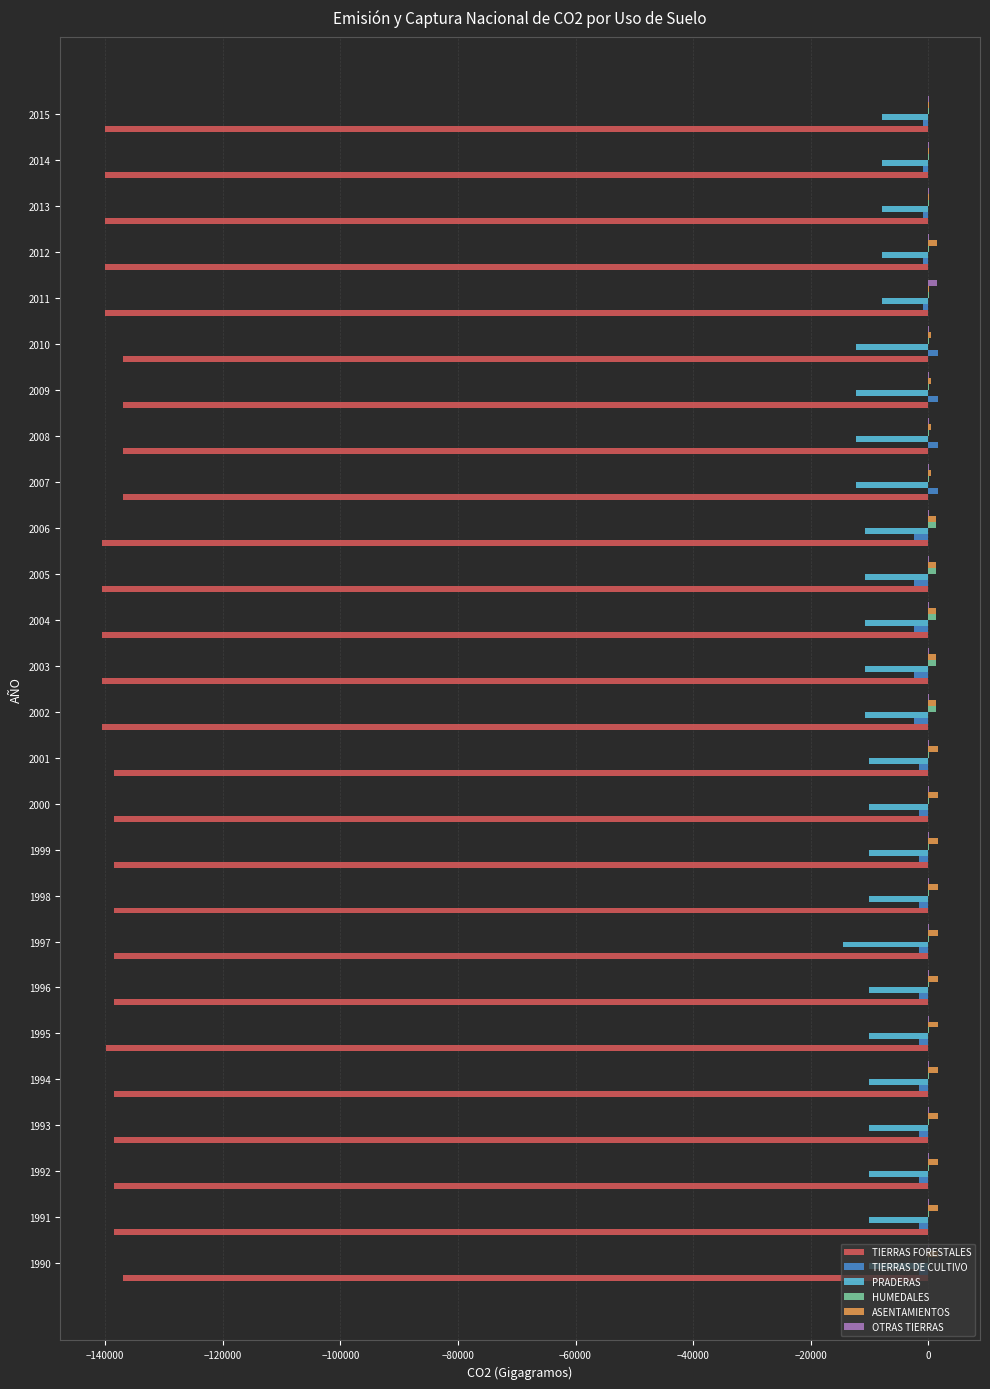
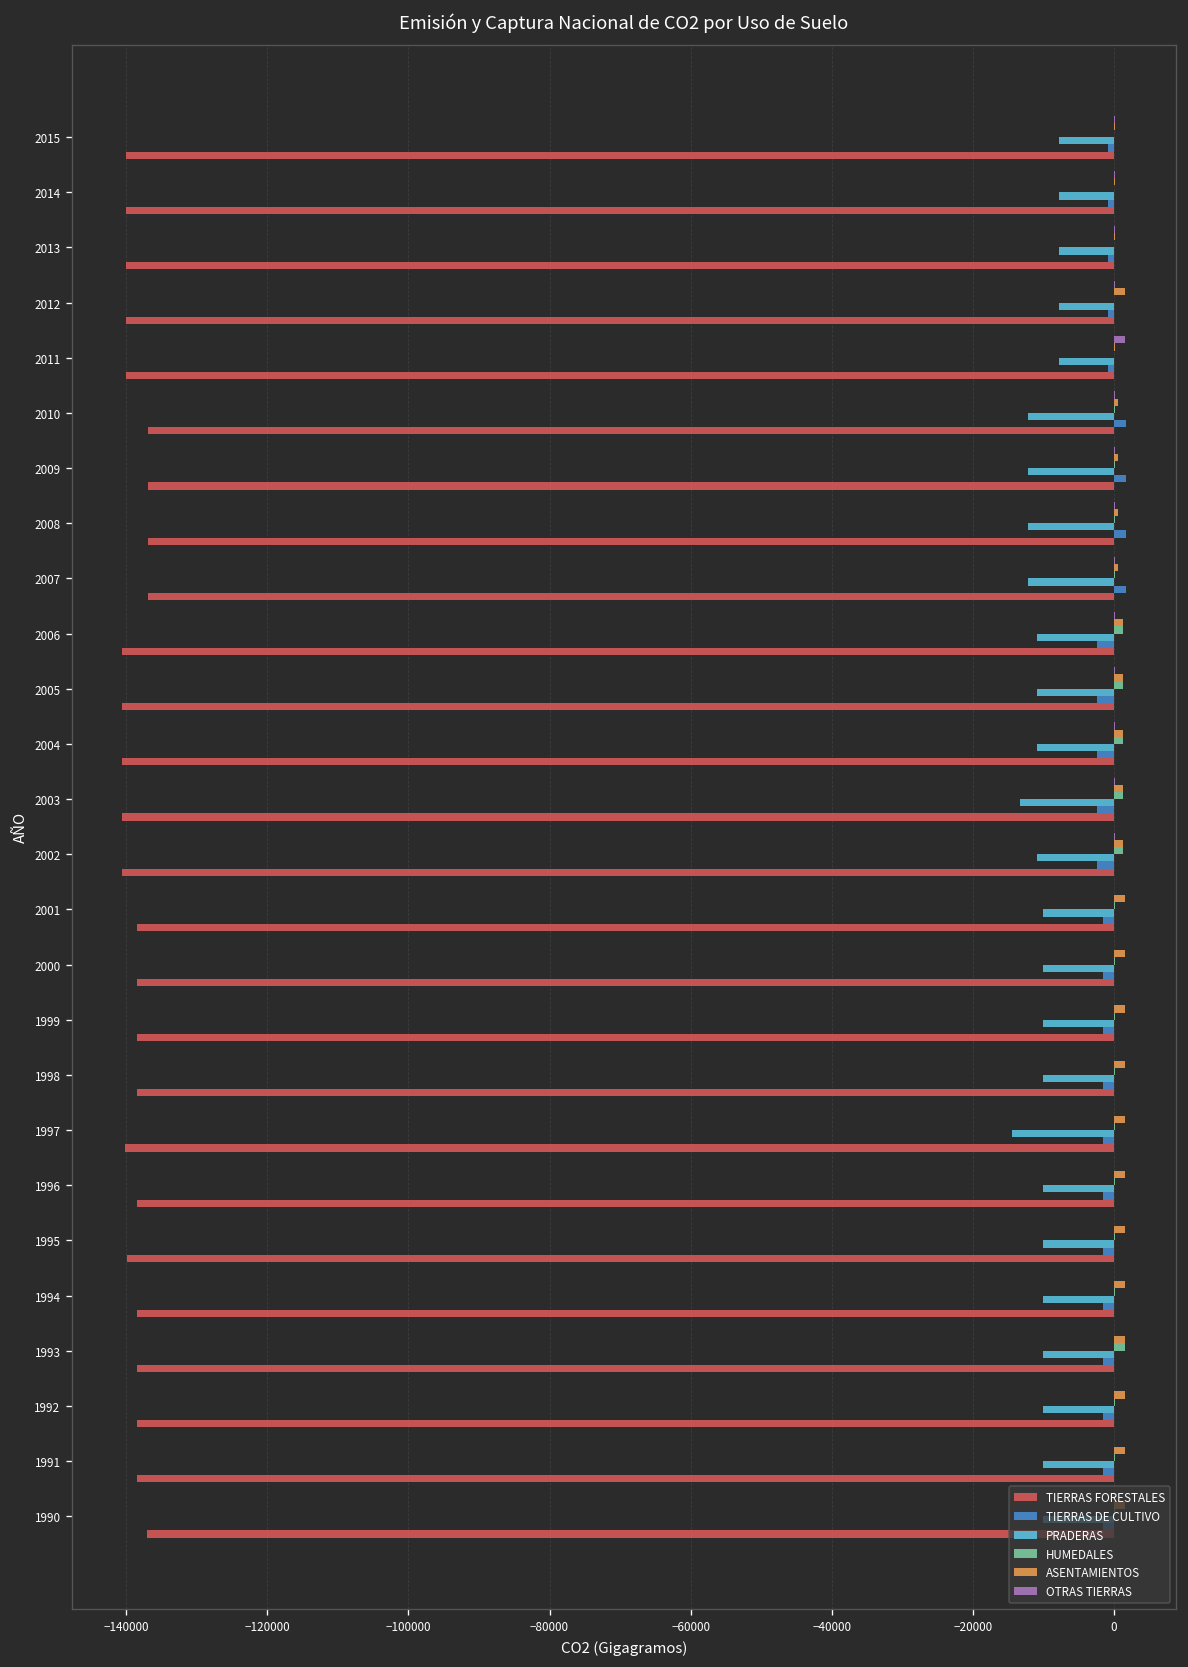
  {
    "TIERRAS FORESTALES": {
      "2015": -140000,
      "2014": -140000,
      "2013": -140000,
      "2012": -140000,
      "2011": -140000,
      "2010": -137000,
      "2009": -137000,
      "2008": -137000,
      "2007": -137000,
      "2006": -141000,
      "2005": -141000,
      "2004": -141000,
      "2003": -141000,
      "2002": -141000,
      "2001": -138000,
      "2000": -138000,
      "1999": -138000,
      "1998": -138000,
-     "1997": -138000,
+     "1997": -140000,
      "1996": -138000,
      "1995": -140000,
      "1994": -138000,
      "1993": -138000,
      "1992": -138000,
      "1991": -138000,
      "1990": -137000
    },
    "TIERRAS DE CULTIVO": {
      "2015": -1000,
      "2014": -1000,
      "2013": -1000,
      "2012": -1000,
      "2011": -1000,
      "2010": 2000,
      "2009": 2000,
      "2008": 2000,
      "2007": 2000,
      "2006": -2000,
      "2005": -2000,
      "2004": -2000,
      "2003": -2000,
      "2002": -2000,
      "2001": -2000,
      "2000": -2000,
      "1999": -2000,
      "1998": -2000,
      "1997": -2000,
      "1996": -2000,
      "1995": -2000,
      "1994": -2000,
      "1993": -2000,
      "1992": -2000,
      "1991": -2000
    },
    "PRADERAS": {
      "2015": -8000,
      "2014": -8000,
      "2013": -8000,
      "2012": -8000,
      "2011": -8000,
      "2010": -12000,
      "2009": -12000,
      "2008": -12000,
      "2007": -12000,
      "2006": -11000,
      "2005": -11000,
      "2004": -11000,
-     "2003": -11000,
+     "2003": -13000,
      "2002": -11000,
      "2001": -10000,
      "2000": -10000,
      "1999": -10000,
      "1998": -10000,
      "1997": -15000,
      "1996": -10000,
      "1995": -10000,
      "1994": -10000,
      "1993": -10000,
      "1992": -10000,
      "1991": -10000
    },
    "HUMEDALES": {
      "2006": 1000,
      "2005": 1000,
      "2004": 1000,
      "2003": 1000,
      "2002": 1000,
-     "1993": 0
+     "1993": 2000
    },
    "ASENTAMIENTOS": {
      "2012": 2000,
      "2010": 1000,
      "2009": 1000,
      "2008": 1000,
      "2007": 1000,
      "2006": 1000,
      "2005": 1000,
      "2004": 1000,
      "2003": 1000,
      "2002": 1000,
      "2001": 2000,
      "2000": 2000,
      "1999": 2000,
      "1998": 2000,
      "1997": 2000,
      "1996": 2000,
      "1995": 2000,
      "1994": 2000,
      "1993": 2000,
      "1992": 2000,
      "1991": 2000
    },
    "OTRAS TIERRAS": {
      "2011": 2000
    }
  }
